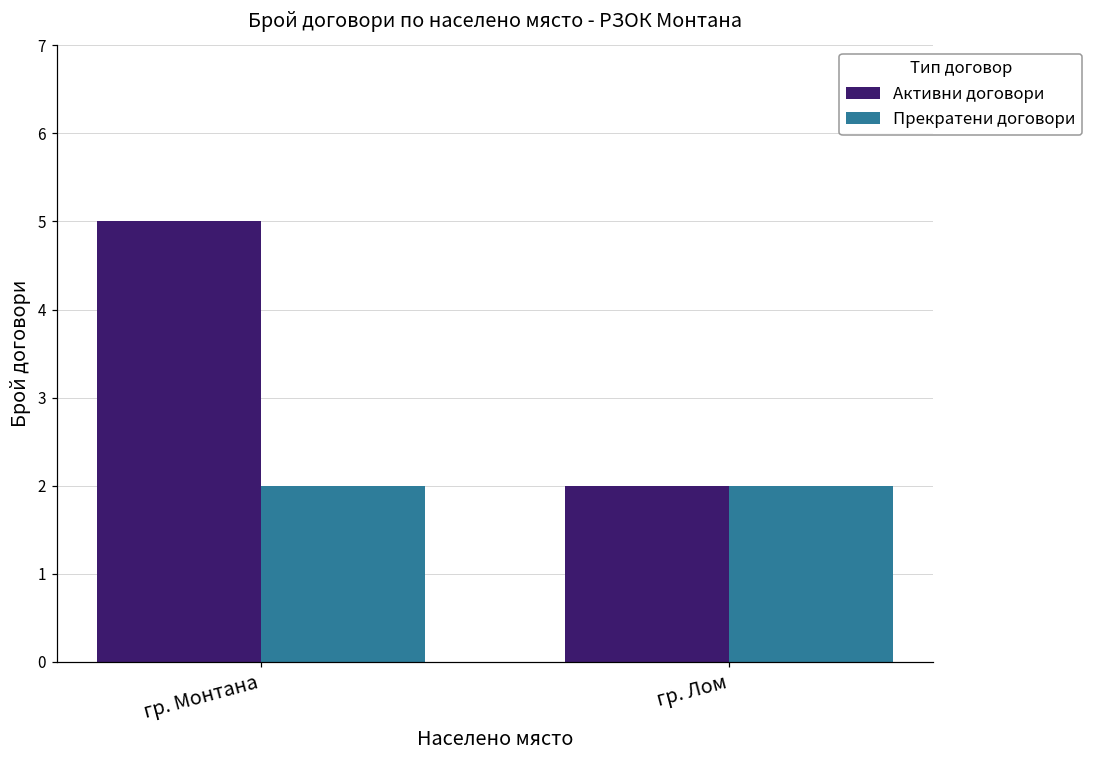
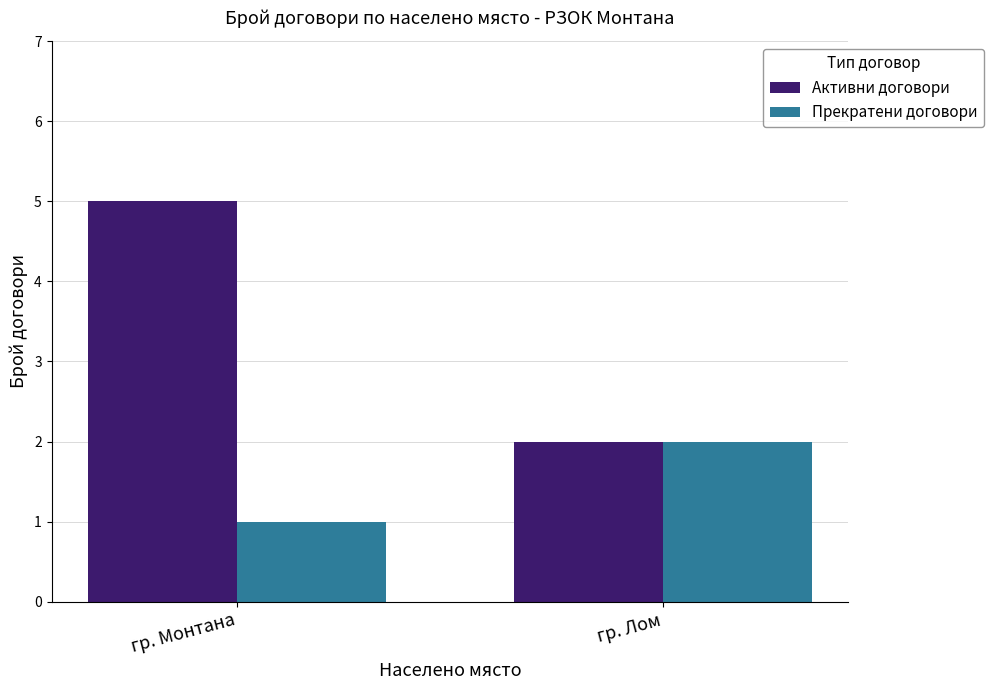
  {
    "Активни договори": {
      "гр. Монтана": 5,
      "гр. Лом": 2
    },
    "Прекратени договори": {
-     "гр. Монтана": 2,
+     "гр. Монтана": 1,
      "гр. Лом": 2
    }
  }
